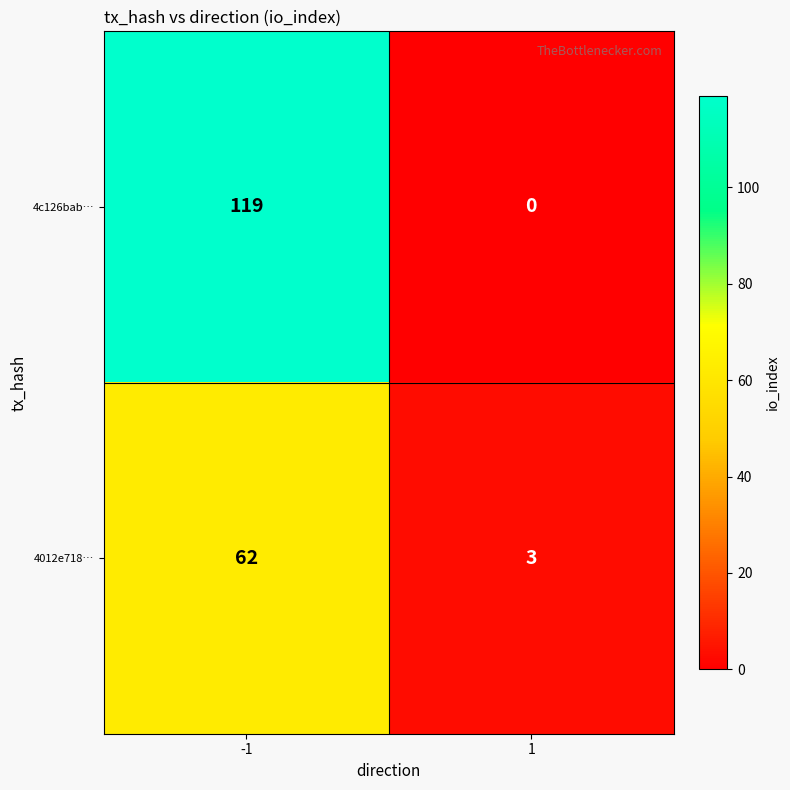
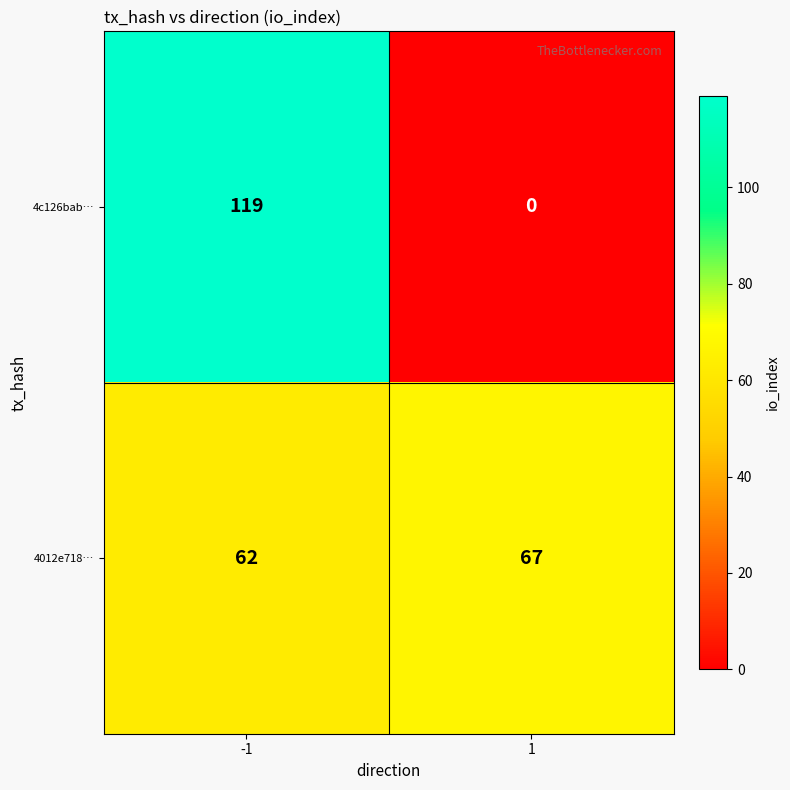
  {
    "4c126bab…": {
      "-1": 119
    },
    "4012e718…": {
      "-1": 62,
-     "1": 3
+     "1": 67
    }
  }
